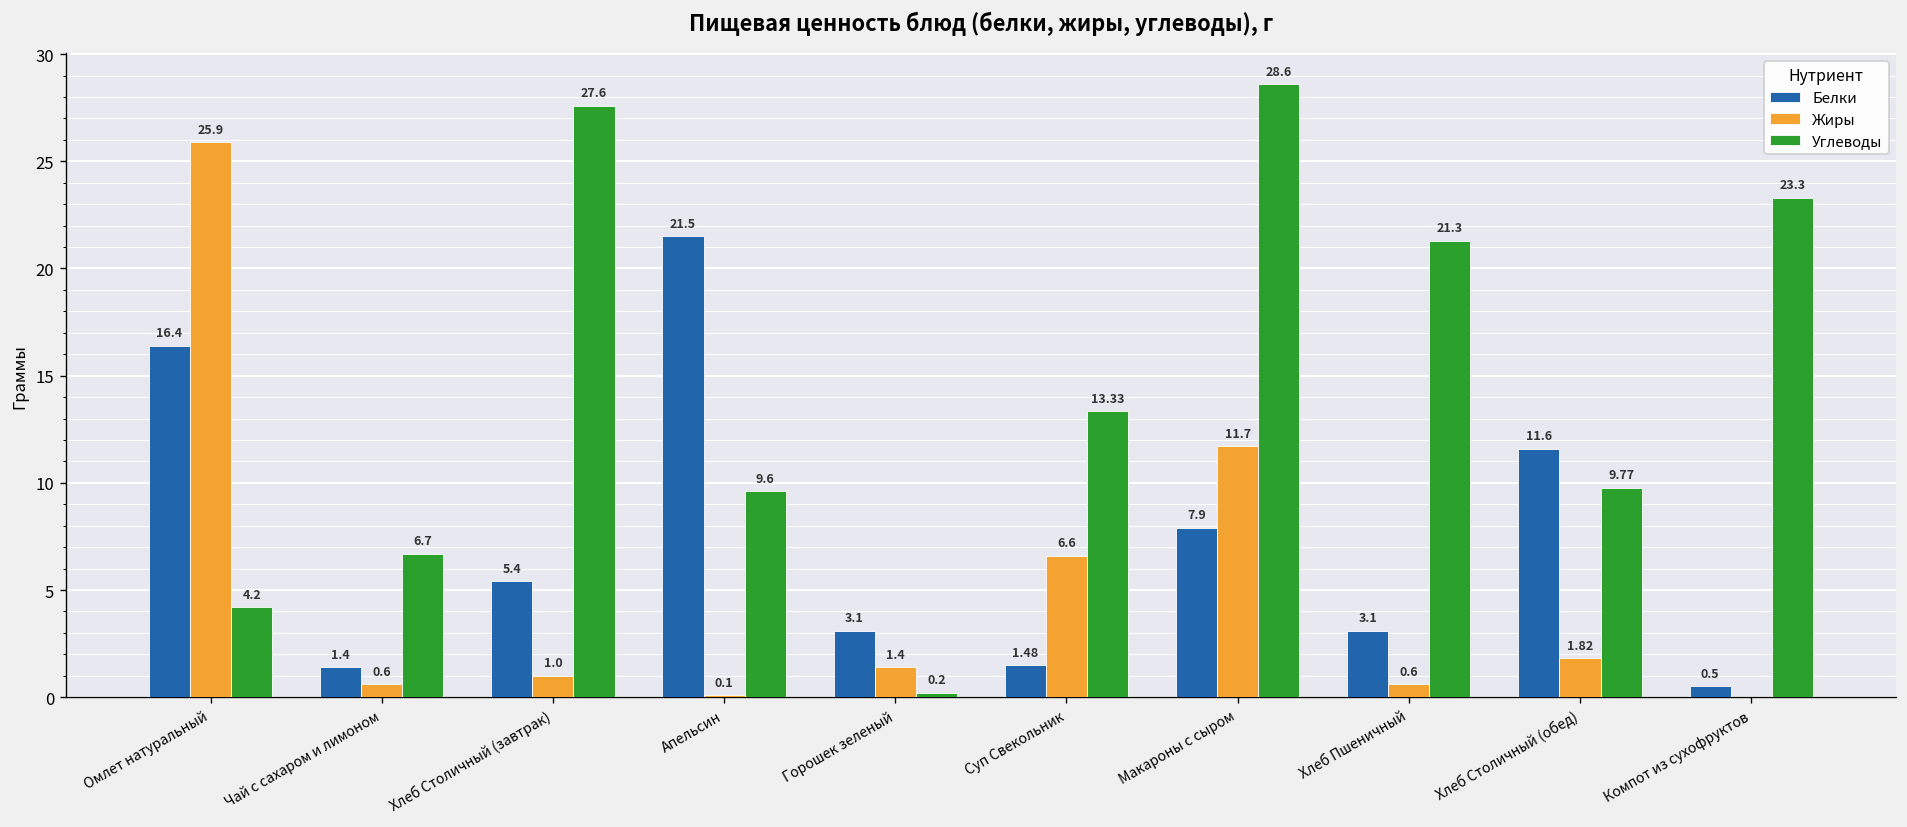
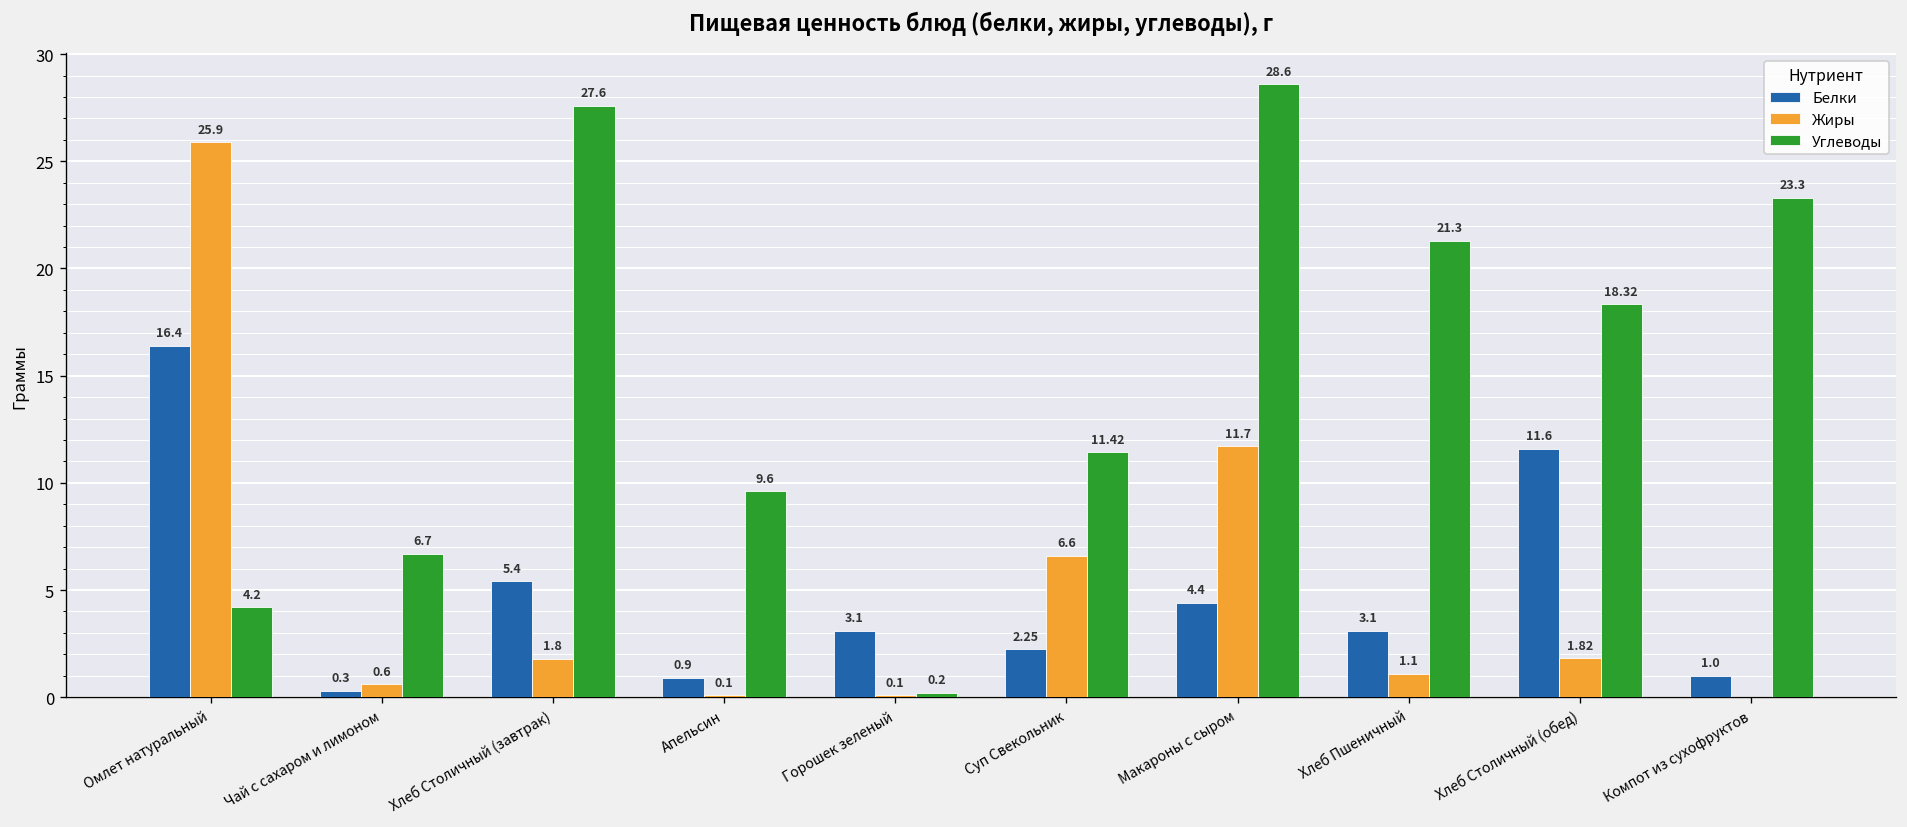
  {
    "Белки": {
      "Омлет натуральный": 16.4,
-     "Чай с сахаром и лимоном": 1.4,
+     "Чай с сахаром и лимоном": 0.3,
      "Хлеб Столичный (завтрак)": 5.4,
-     "Апельсин": 21.5,
+     "Апельсин": 0.9,
      "Горошек зеленый": 3.1,
-     "Суп Свекольник": 1.48,
-     "Макароны с сыром": 7.9,
+     "Суп Свекольник": 2.25,
+     "Макароны с сыром": 4.4,
      "Хлеб Пшеничный": 3.1,
      "Хлеб Столичный (обед)": 11.6,
-     "Компот из сухофруктов": 0.5
+     "Компот из сухофруктов": 1.0
    },
    "Жиры": {
      "Омлет натуральный": 25.9,
      "Чай с сахаром и лимоном": 0.6,
-     "Хлеб Столичный (завтрак)": 1.0,
+     "Хлеб Столичный (завтрак)": 1.8,
      "Апельсин": 0.1,
-     "Горошек зеленый": 1.4,
+     "Горошек зеленый": 0.1,
      "Суп Свекольник": 6.6,
      "Макароны с сыром": 11.7,
-     "Хлеб Пшеничный": 0.6,
+     "Хлеб Пшеничный": 1.1,
      "Хлеб Столичный (обед)": 1.82
    },
    "Углеводы": {
      "Омлет натуральный": 4.2,
      "Чай с сахаром и лимоном": 6.7,
      "Хлеб Столичный (завтрак)": 27.6,
      "Апельсин": 9.6,
      "Горошек зеленый": 0.2,
-     "Суп Свекольник": 13.33,
+     "Суп Свекольник": 11.42,
      "Макароны с сыром": 28.6,
      "Хлеб Пшеничный": 21.3,
-     "Хлеб Столичный (обед)": 9.77,
+     "Хлеб Столичный (обед)": 18.32,
      "Компот из сухофруктов": 23.3
    }
  }
